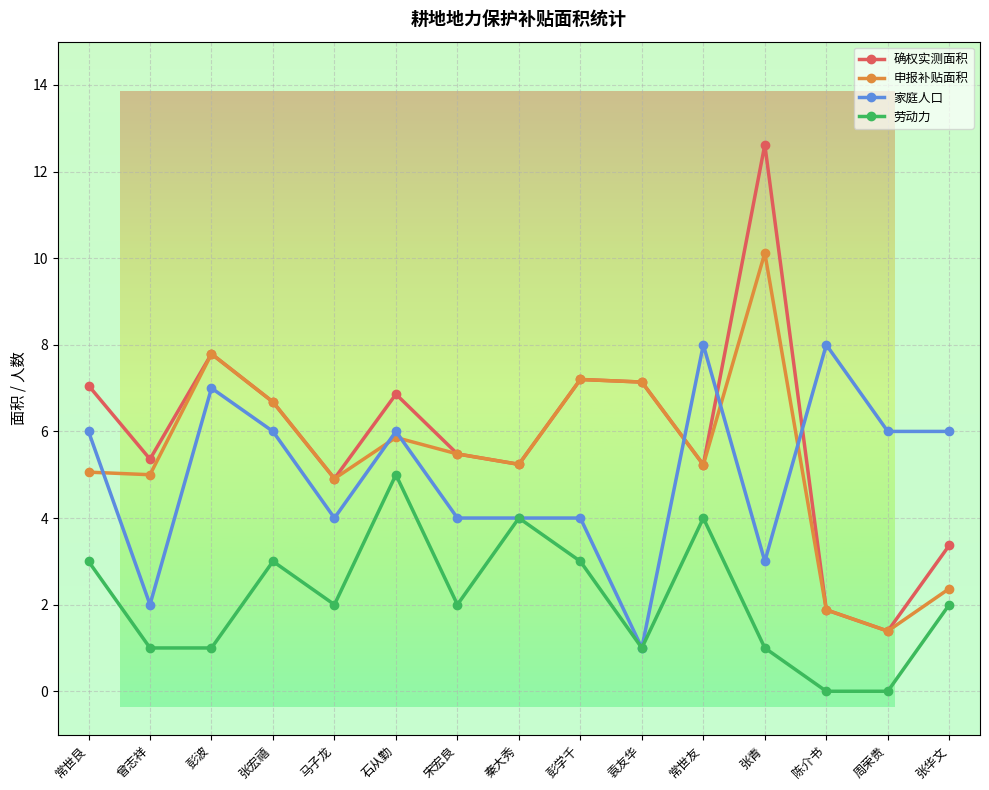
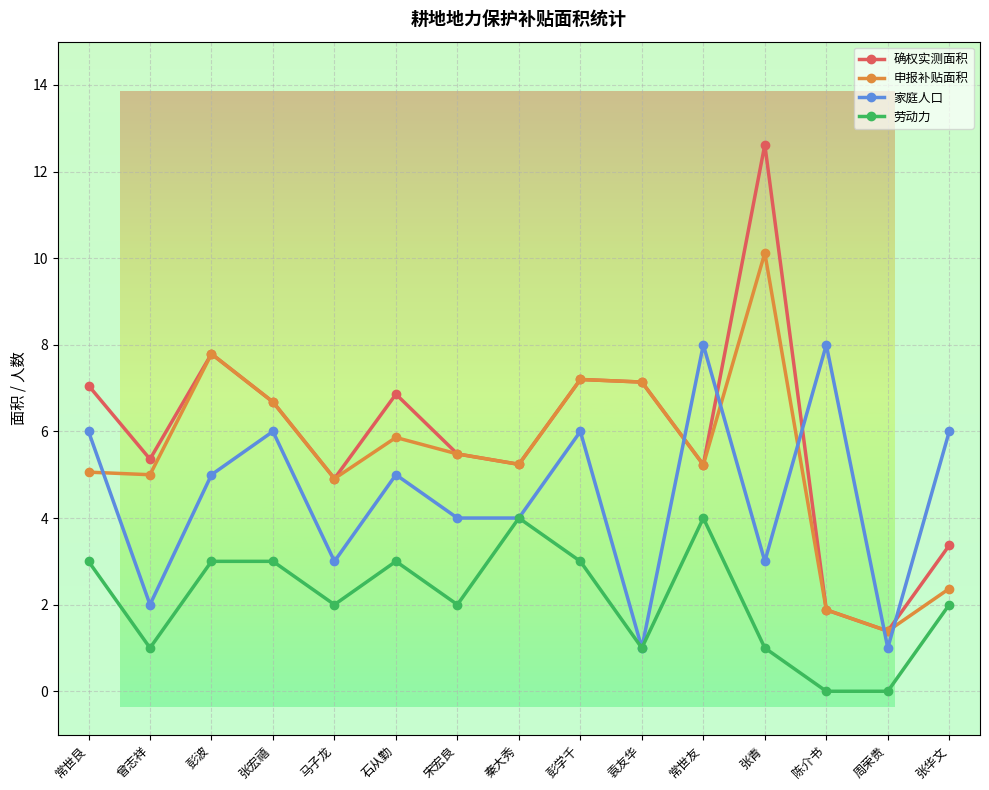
  {
    "家庭人口": {
      "常世艮": 6,
      "曾志祥": 2,
-     "彭波": 7,
+     "彭波": 5,
      "张宏禧": 6,
-     "马子龙": 4,
-     "石从勤": 6,
+     "马子龙": 3,
+     "石从勤": 5,
      "宋宏良": 4,
-     "彭学千": 4,
+     "彭学千": 6,
      "常世友": 8,
      "张青": 3,
      "陈介书": 8,
-     "周荣贵": 6,
+     "周荣贵": 1,
      "张华文": 6
    },
    "劳动力": {
      "常世艮": 3,
      "曾志祥": 1,
-     "彭波": 1,
+     "彭波": 3,
      "张宏禧": 3,
      "马子龙": 2,
-     "石从勤": 5,
+     "石从勤": 3,
      "宋宏良": 2,
      "彭学千": 3,
      "常世友": 4,
      "张青": 1,
      "陈介书": 0,
      "周荣贵": 0,
      "张华文": 2
    }
  }
